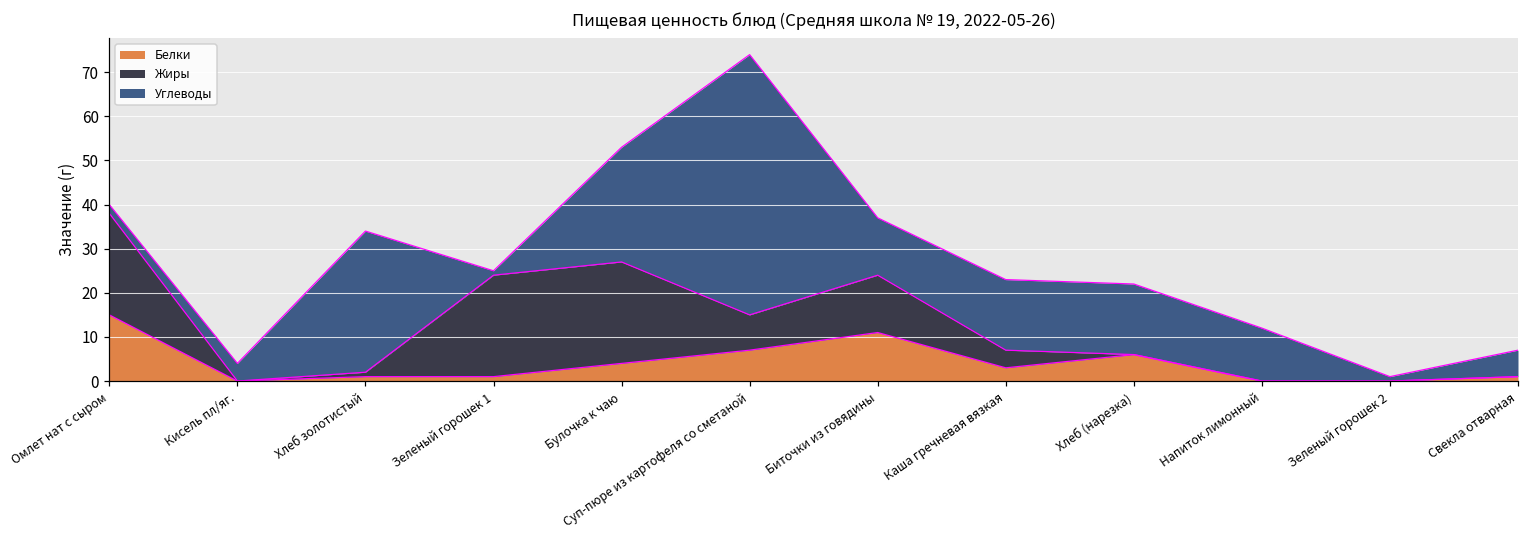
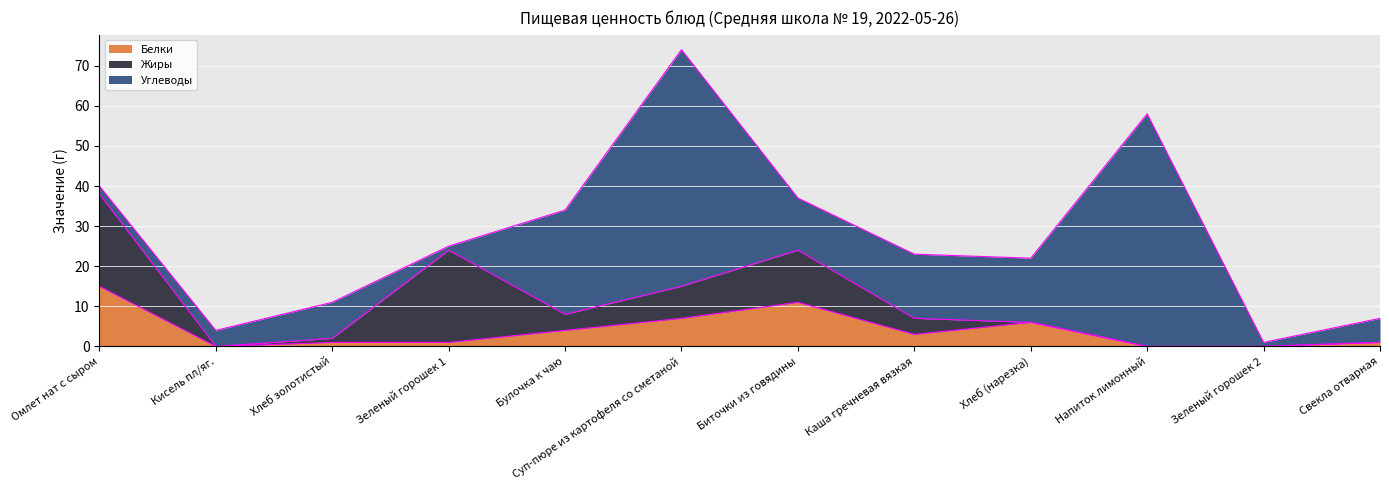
  {
    "Белки": {
      "Омлет нат с сыром": 15,
      "Хлеб золотистый": 1,
      "Зеленый горошек 1": 1,
      "Булочка к чаю": 4,
      "Суп-пюре из картофеля со сметаной": 7,
      "Биточки из говядины": 11,
      "Каша гречневая вязкая": 3
    },
    "Жиры": {
      "Омлет нат с сыром": 23,
      "Хлеб золотистый": 1,
      "Зеленый горошек 1": 23,
-     "Булочка к чаю": 23,
+     "Булочка к чаю": 4,
      "Суп-пюре из картофеля со сметаной": 8,
      "Биточки из говядины": 13,
      "Каша гречневая вязкая": 4
    },
    "Углеводы": {
      "Омлет нат с сыром": 2,
      "Кисель пл/яг.": 4,
-     "Хлеб золотистый": 32,
+     "Хлеб золотистый": 9,
      "Зеленый горошек 1": 1,
      "Булочка к чаю": 26,
      "Суп-пюре из картофеля со сметаной": 59,
      "Биточки из говядины": 13,
      "Каша гречневая вязкая": 16,
      "Хлеб (нарезка)": 16,
-     "Напиток лимонный": 12,
+     "Напиток лимонный": 58,
      "Зеленый горошек 2": 1,
      "Свекла отварная": 6
    }
  }
